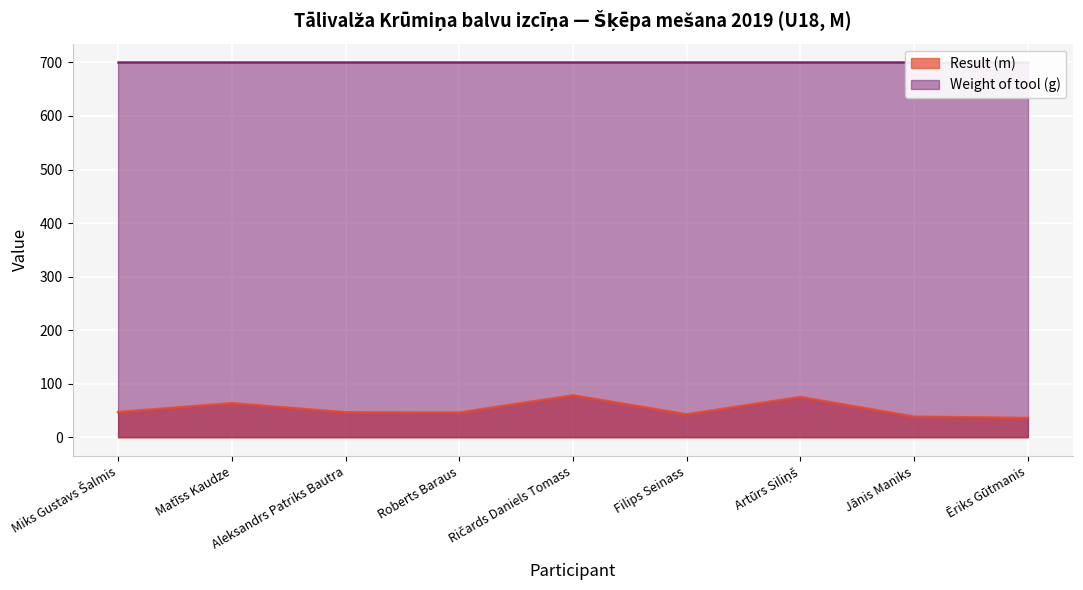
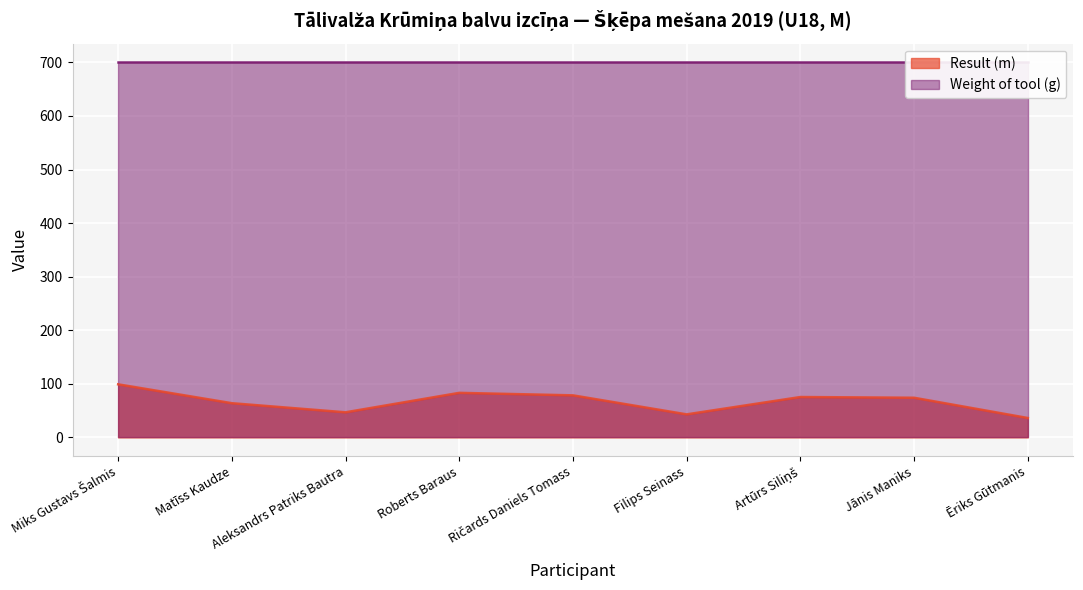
  {
    "Result (m)": {
-     "Miks Gustavs Šalmis": 50,
+     "Miks Gustavs Šalmis": 100,
      "Matīss Kaudze": 60,
      "Aleksandrs Patriks Bautra": 50,
-     "Roberts Baraus": 50,
+     "Roberts Baraus": 80,
      "Ričards Daniels Tomass": 80,
      "Filips Seinass": 40,
      "Artūrs Siliņš": 80,
-     "Jānis Maniks": 40,
+     "Jānis Maniks": 70,
      "Ēriks Gūtmanis": 40
    },
    "Weight of tool (g)": {
      "Miks Gustavs Šalmis": 700,
      "Matīss Kaudze": 700,
      "Aleksandrs Patriks Bautra": 700,
      "Roberts Baraus": 700,
      "Ričards Daniels Tomass": 700,
      "Filips Seinass": 700,
      "Artūrs Siliņš": 700
    }
  }
